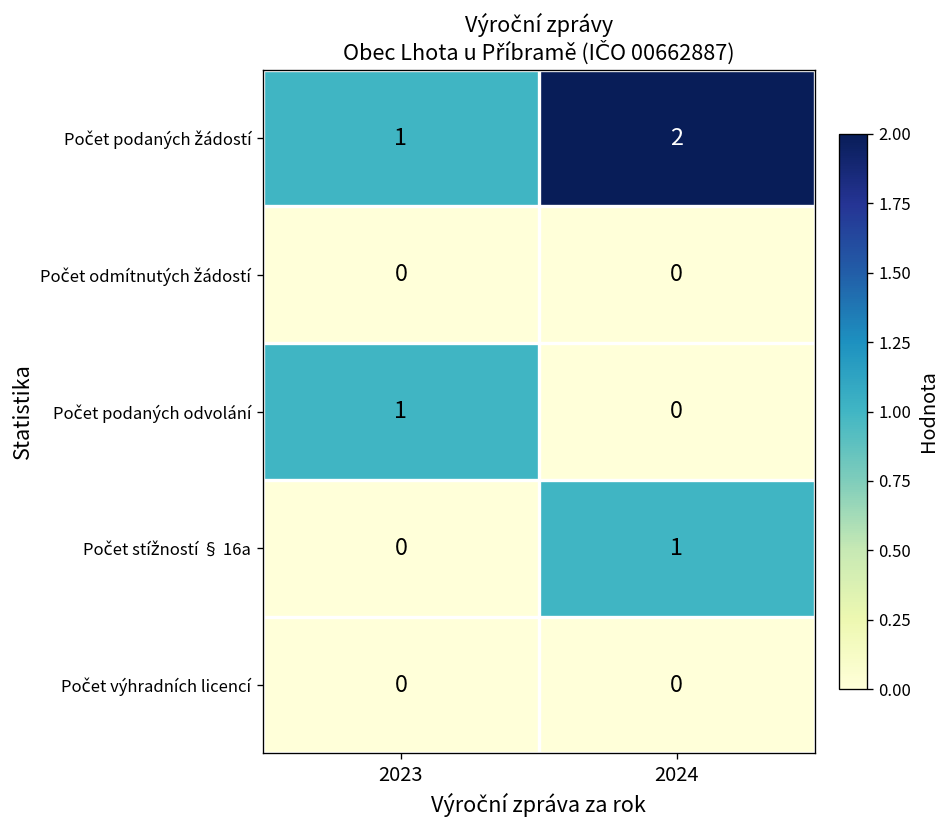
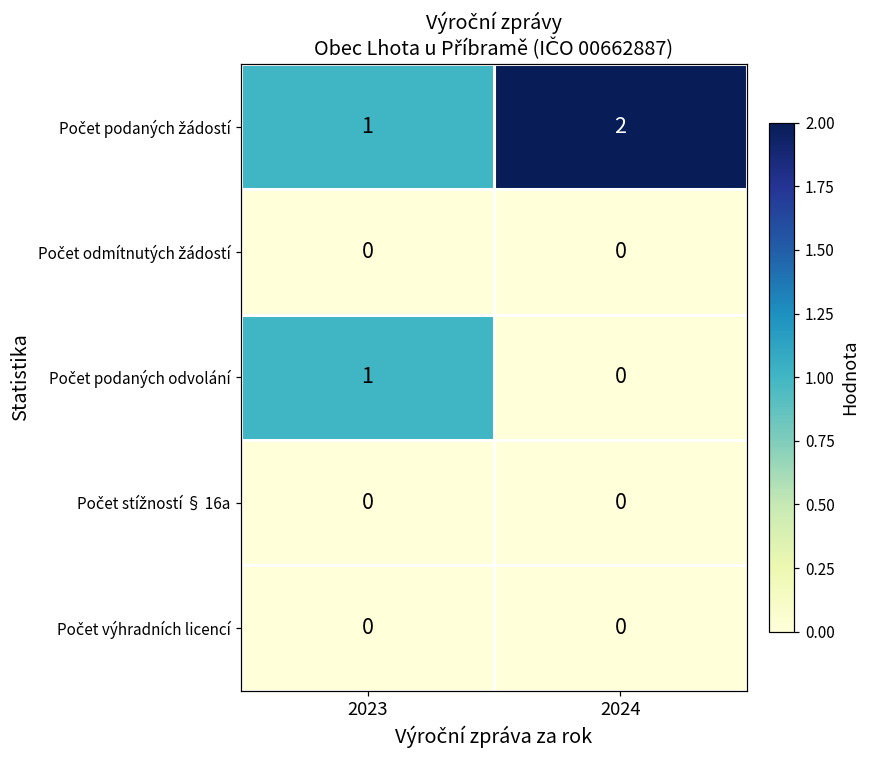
  {
    "Počet podaných žádostí": {
      "2023": 1,
      "2024": 2
    },
    "Počet odmítnutých žádostí": {
      "2023": 0,
      "2024": 0
    },
    "Počet podaných odvolání": {
      "2023": 1,
      "2024": 0
    },
    "Počet stížností § 16a": {
      "2023": 0,
-     "2024": 1
+     "2024": 0
    },
    "Počet výhradních licencí": {
      "2023": 0,
      "2024": 0
    }
  }
